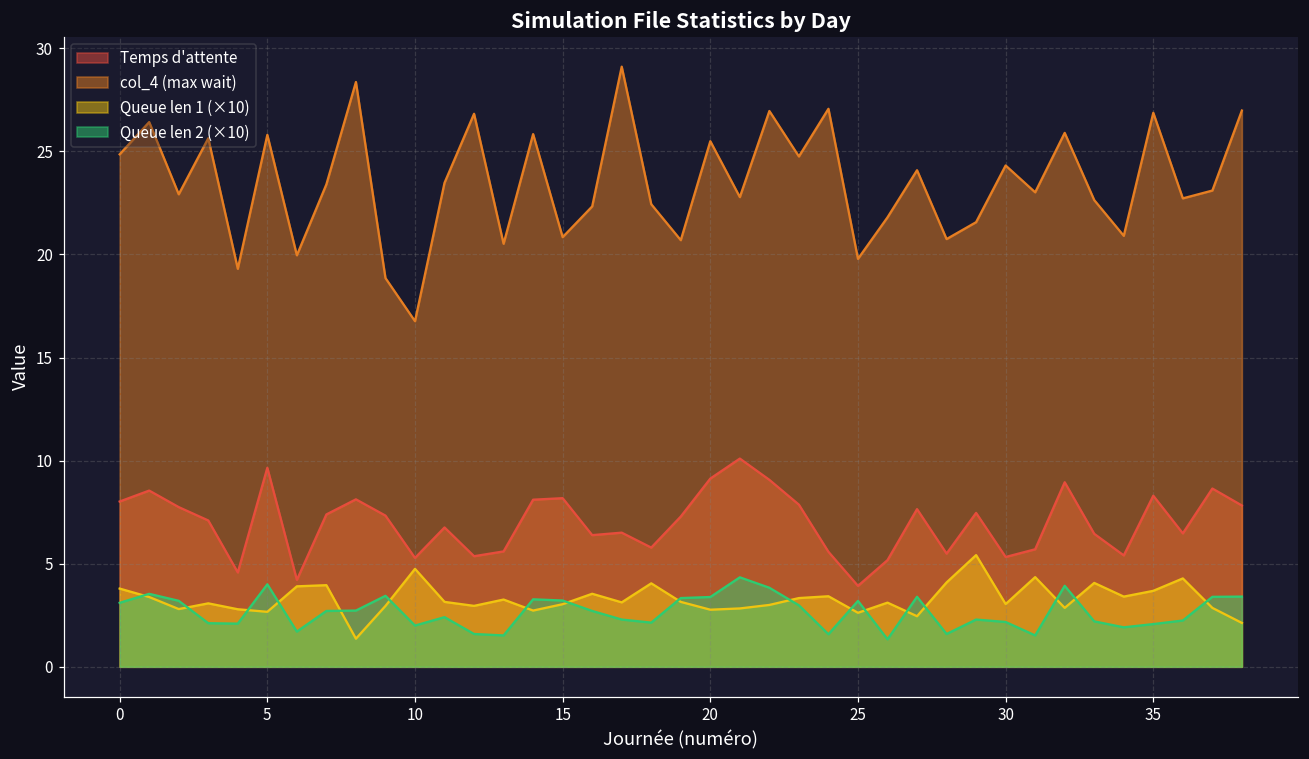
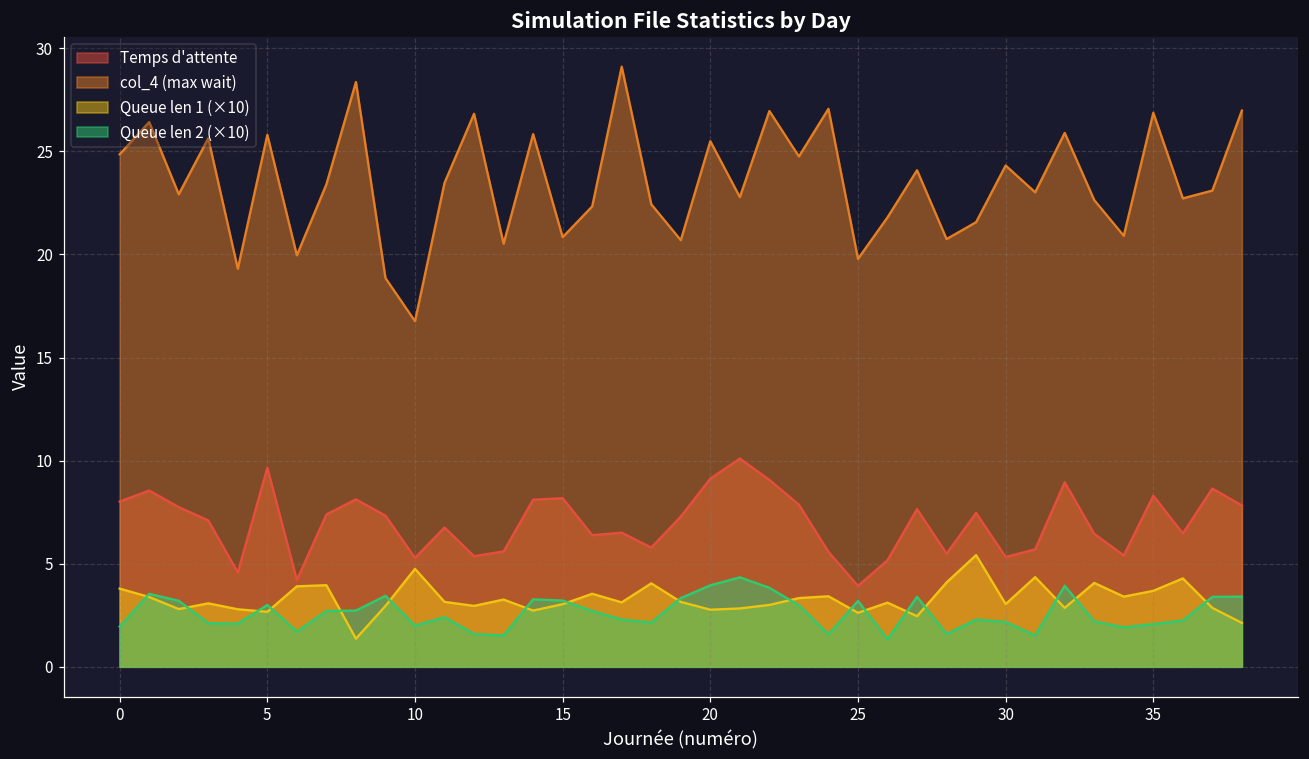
  {
    "Queue len 2 (×10)": {
-     "0": 3.1,
-     "5": 4.0,
+     "0": 1.9,
+     "5": 3.0,
      "10": 2.0,
      "15": 3.2,
-     "20": 3.4,
+     "20": 4.0,
      "25": 3.2,
      "30": 2.2,
      "35": 2.1
    }
  }
